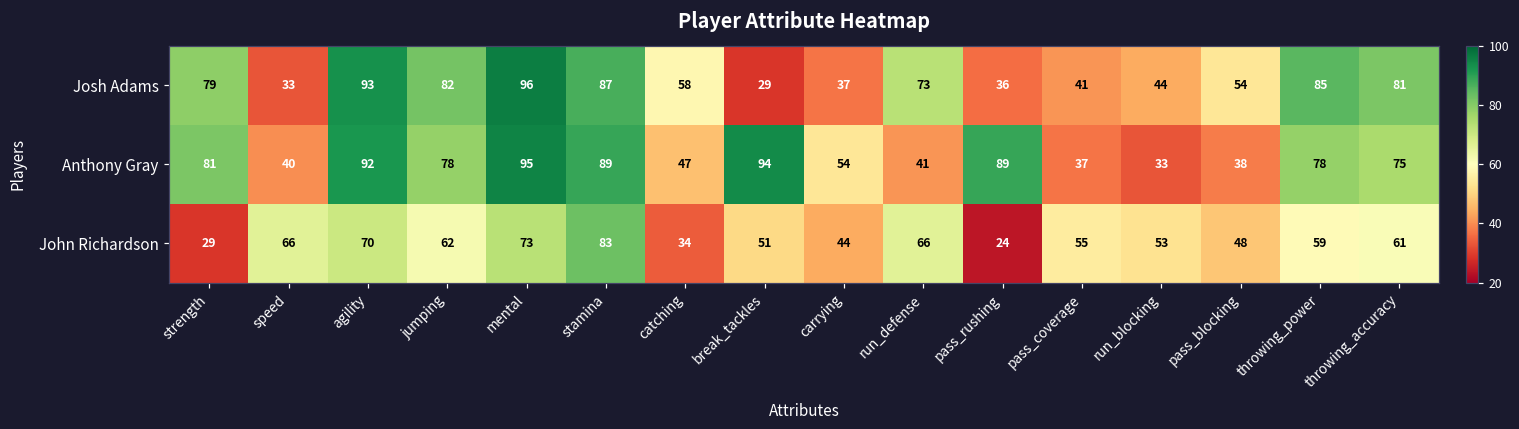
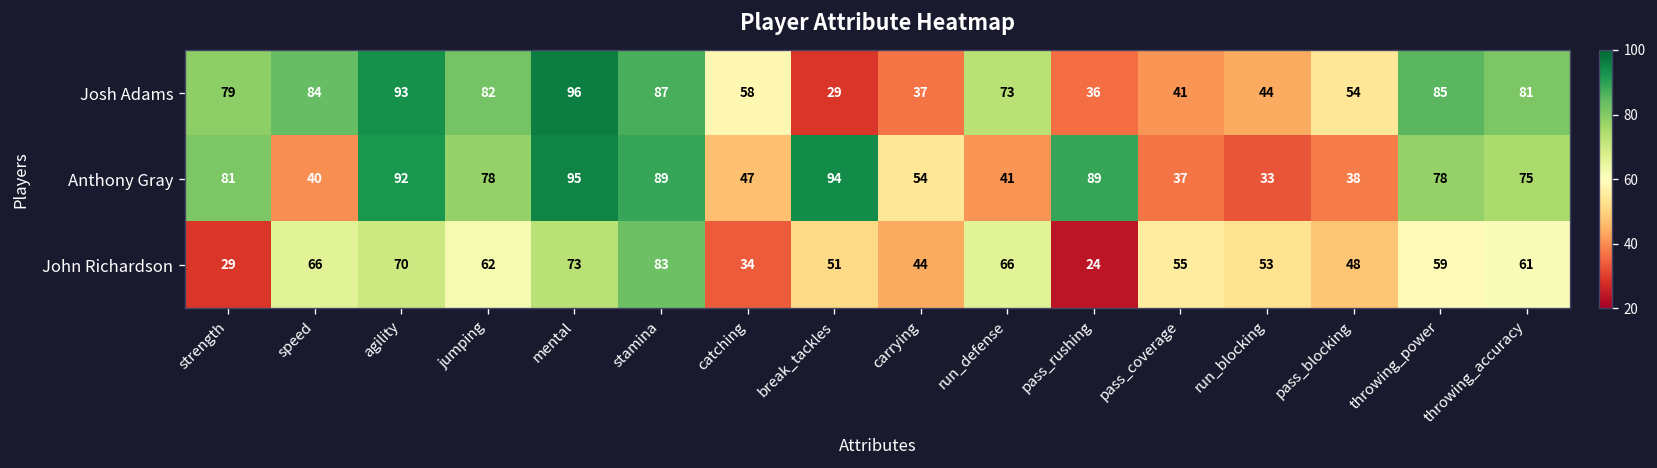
  {
    "Josh Adams": {
      "strength": 79,
-     "speed": 33,
+     "speed": 84,
      "agility": 93,
      "jumping": 82,
      "mental": 96,
      "stamina": 87,
      "catching": 58,
      "break_tackles": 29,
      "carrying": 37,
      "run_defense": 73,
      "pass_rushing": 36,
      "pass_coverage": 41,
      "run_blocking": 44,
      "pass_blocking": 54,
      "throwing_power": 85,
      "throwing_accuracy": 81
    },
    "Anthony Gray": {
      "strength": 81,
      "speed": 40,
      "agility": 92,
      "jumping": 78,
      "mental": 95,
      "stamina": 89,
      "catching": 47,
      "break_tackles": 94,
      "carrying": 54,
      "run_defense": 41,
      "pass_rushing": 89,
      "pass_coverage": 37,
      "run_blocking": 33,
      "pass_blocking": 38,
      "throwing_power": 78,
      "throwing_accuracy": 75
    },
    "John Richardson": {
      "strength": 29,
      "speed": 66,
      "agility": 70,
      "jumping": 62,
      "mental": 73,
      "stamina": 83,
      "catching": 34,
      "break_tackles": 51,
      "carrying": 44,
      "run_defense": 66,
      "pass_rushing": 24,
      "pass_coverage": 55,
      "run_blocking": 53,
      "pass_blocking": 48,
      "throwing_power": 59,
      "throwing_accuracy": 61
    }
  }
